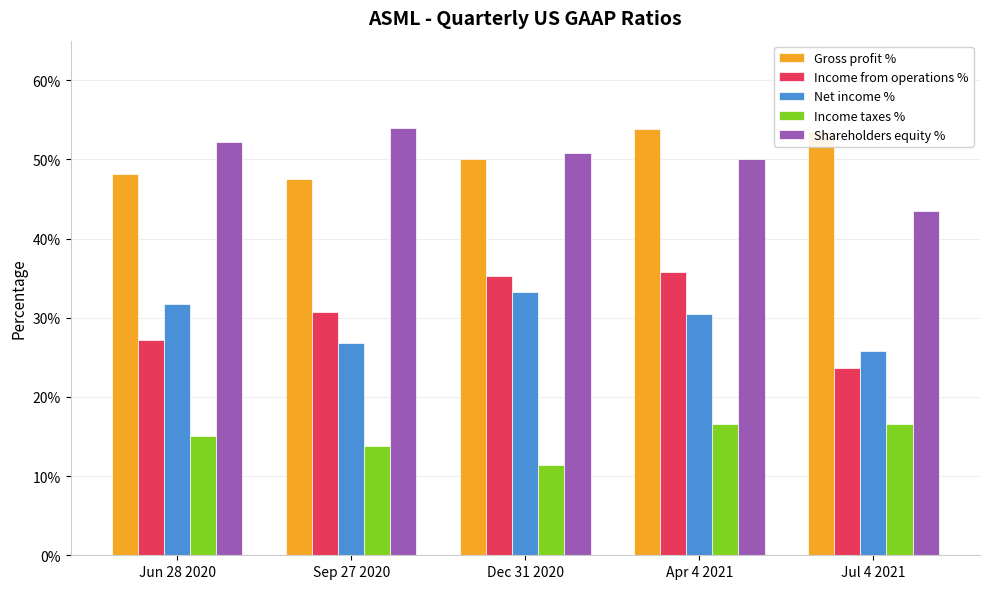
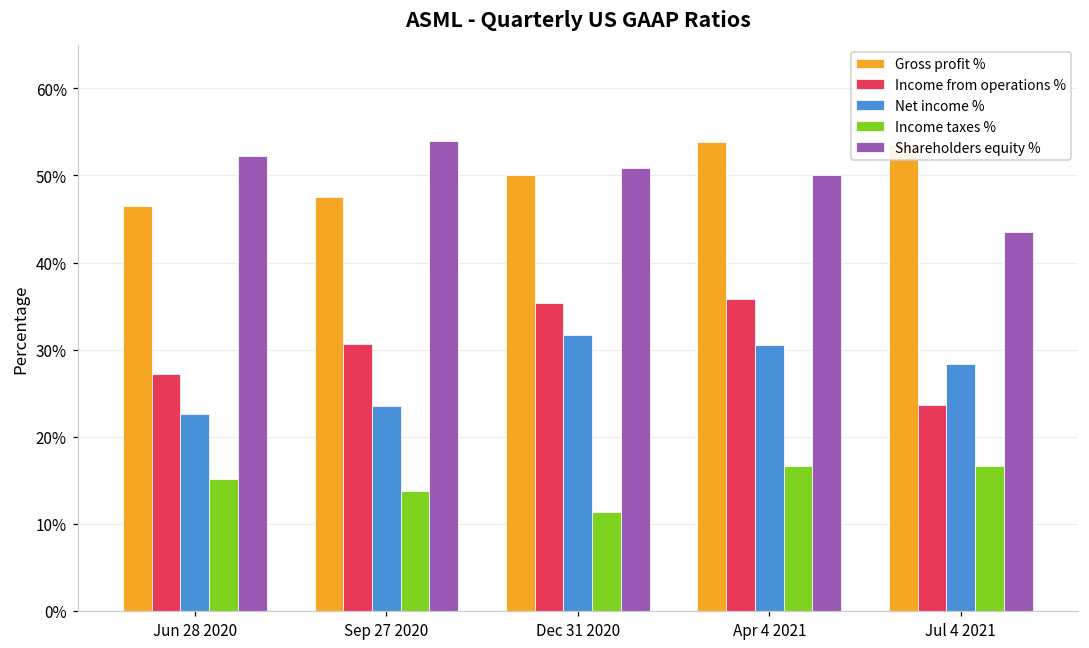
  {
    "Gross profit %": {
-     "Jun 28 2020": "48%",
+     "Jun 28 2020": "47%",
      "Sep 27 2020": "48%",
      "Dec 31 2020": "50%",
      "Apr 4 2021": "54%"
    },
    "Income from operations %": {
      "Jun 28 2020": "27%",
      "Sep 27 2020": "31%",
      "Dec 31 2020": "35%",
      "Apr 4 2021": "36%",
      "Jul 4 2021": "24%"
    },
    "Net income %": {
-     "Jun 28 2020": "32%",
-     "Sep 27 2020": "27%",
-     "Dec 31 2020": "33%",
+     "Jun 28 2020": "23%",
+     "Sep 27 2020": "24%",
+     "Dec 31 2020": "32%",
      "Apr 4 2021": "31%",
-     "Jul 4 2021": "26%"
+     "Jul 4 2021": "28%"
    },
    "Income taxes %": {
      "Jun 28 2020": "15%",
      "Sep 27 2020": "14%",
      "Dec 31 2020": "11%",
      "Apr 4 2021": "17%",
      "Jul 4 2021": "17%"
    },
    "Shareholders equity %": {
      "Jun 28 2020": "52%",
      "Sep 27 2020": "54%",
      "Dec 31 2020": "51%",
      "Apr 4 2021": "50%",
      "Jul 4 2021": "44%"
    }
  }
